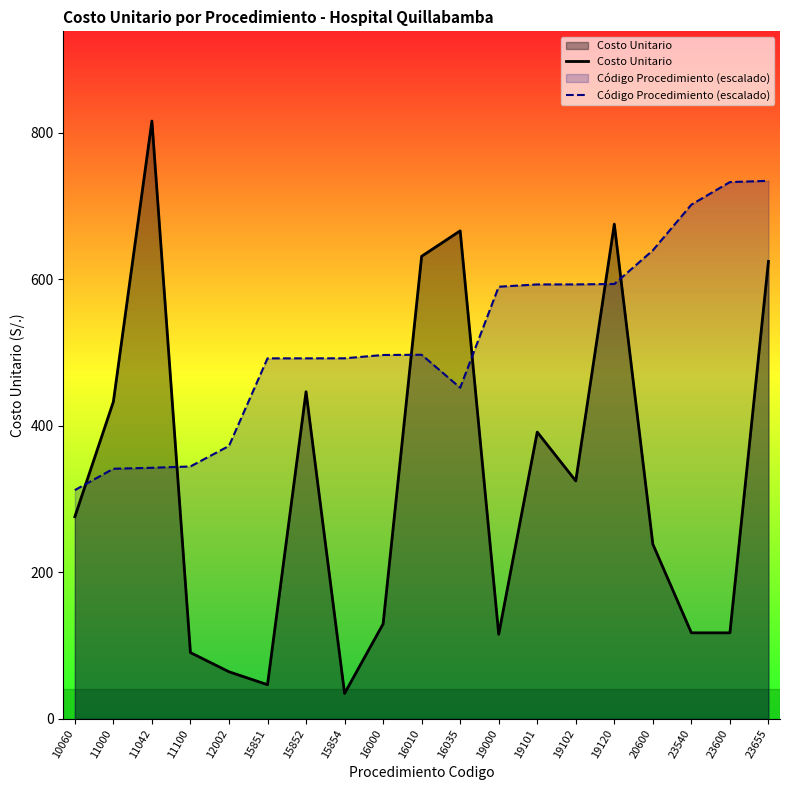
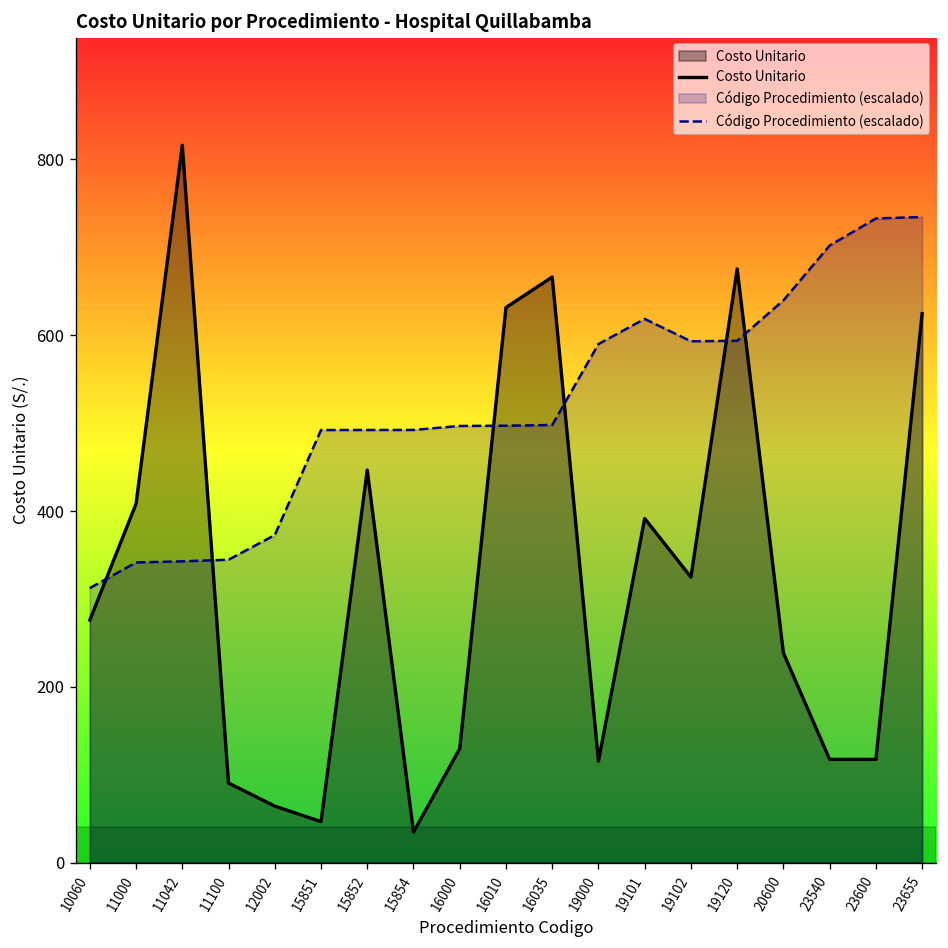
  {
    "Costo Unitario": {
      "10060": 280,
-     "11000": 430,
+     "11000": 410,
      "11042": 820,
      "11100": 90,
      "12002": 60,
      "15851": 50,
      "15852": 450,
      "15854": 30,
      "16000": 130,
      "16010": 630,
      "16035": 670,
      "19000": 120,
      "19101": 390,
      "19102": 320,
      "19120": 680,
      "20600": 240,
      "23540": 120,
      "23600": 120,
      "23655": 620
    },
    "Código Procedimiento (escalado)": {
      "10060": 310,
      "11000": 340,
      "11042": 340,
      "11100": 340,
      "12002": 370,
      "15851": 490,
      "15852": 490,
      "15854": 490,
      "16000": 500,
      "16010": 500,
-     "16035": 450,
+     "16035": 500,
      "19000": 590,
-     "19101": 590,
+     "19101": 620,
      "19102": 590,
      "19120": 590,
      "20600": 640,
      "23540": 700,
      "23600": 730,
      "23655": 730
    }
  }
